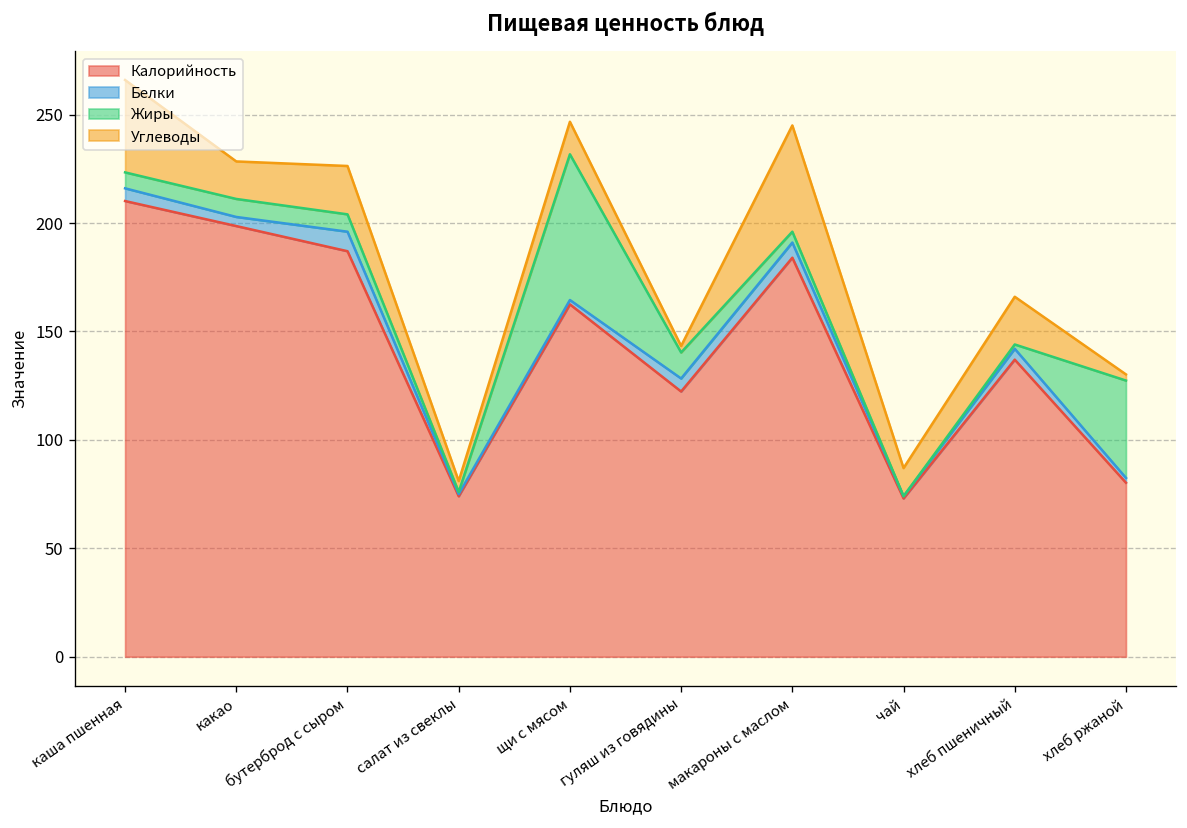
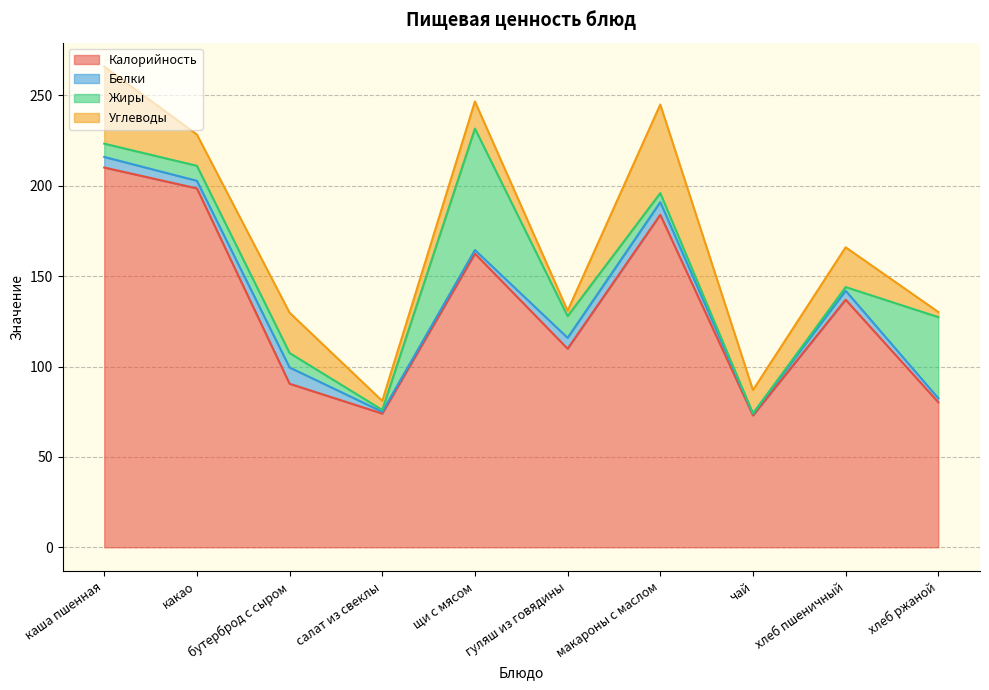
  {
    "Калорийность": {
      "каша пшенная": 210,
      "какао": 199,
-     "бутерброд с сыром": 187,
+     "бутерброд с сыром": 91,
      "щи с мясом": 163,
-     "гуляш из говядины": 122,
+     "гуляш из говядины": 110,
      "макароны с маслом": 184,
      "хлеб пшеничный": 137,
      "хлеб ржаной": 80
    },
    "Белки": {
      "каша пшенная": 6,
      "какао": 4,
      "бутерброд с сыром": 9,
      "щи с мясом": 2,
      "гуляш из говядины": 6,
      "макароны с маслом": 7,
      "хлеб пшеничный": 5,
      "хлеб ржаной": 2
    },
    "Жиры": {
      "каша пшенная": 7,
      "какао": 8,
      "бутерброд с сыром": 8,
      "щи с мясом": 67,
      "гуляш из говядины": 12,
      "макароны с маслом": 5,
      "хлеб пшеничный": 2,
      "хлеб ржаной": 45
    },
    "Углеводы": {
      "какао": 17,
      "бутерброд с сыром": 22,
      "салат из свеклы": 5,
      "щи с мясом": 15,
      "гуляш из говядины": 3,
      "макароны с маслом": 49,
      "чай": 13,
      "хлеб пшеничный": 22,
      "хлеб ржаной": 3
    }
  }
